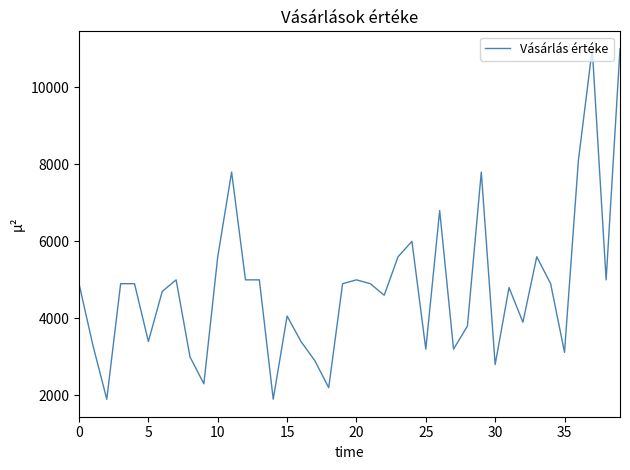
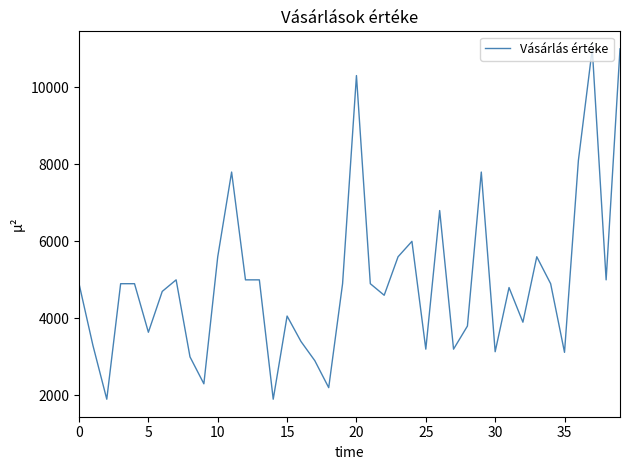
  {
    "0": 4900,
-   "5": 3400,
+   "5": 3600,
    "10": 5600,
    "15": 4100,
-   "20": 5000,
+   "20": 10300,
    "25": 3200,
-   "30": 2800,
+   "30": 3100,
    "35": 3100
  }
